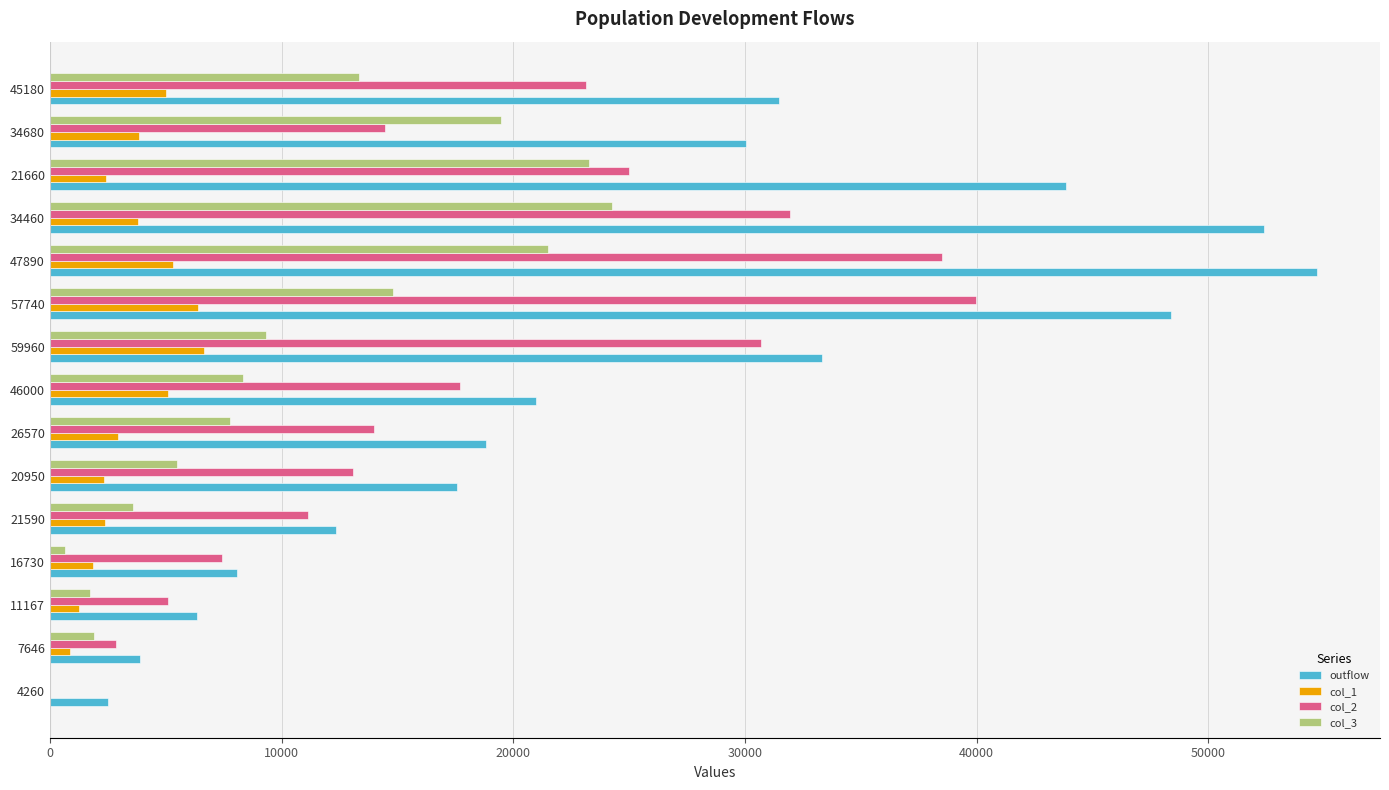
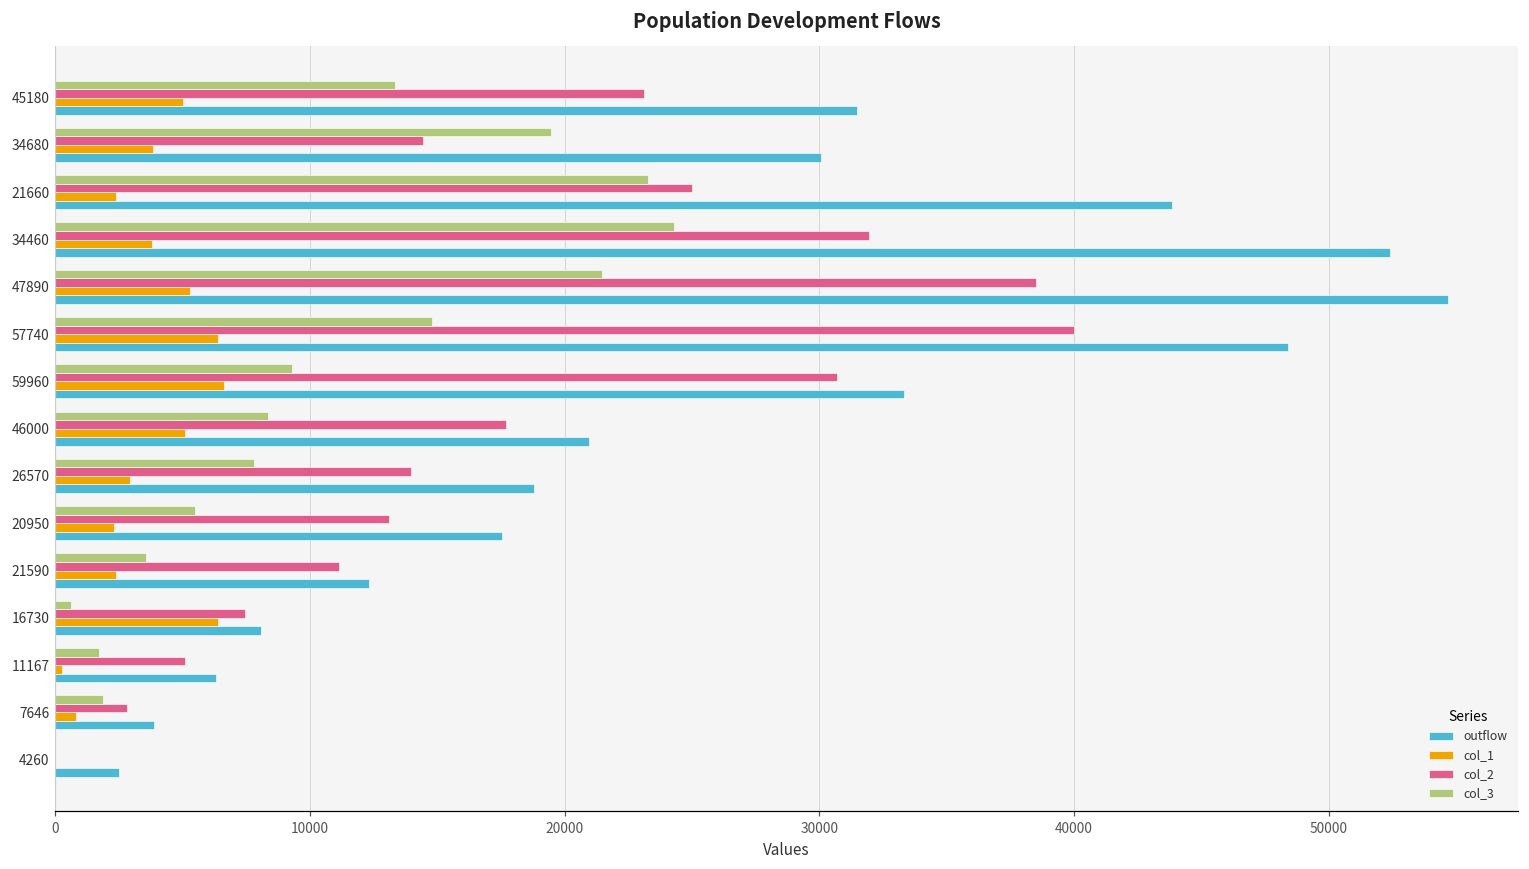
  {
    "outflow": {
      "45180": 31500,
      "34680": 30100,
      "21660": 43800,
      "34460": 52400,
      "47890": 54700,
      "57740": 48400,
      "59960": 33300,
      "46000": 21000,
      "26570": 18800,
      "20950": 17600,
      "21590": 12300,
      "16730": 8100,
      "11167": 6300,
      "7646": 3900,
      "4260": 2500
    },
    "col_1": {
      "45180": 5000,
      "34680": 3800,
      "21660": 2400,
      "34460": 3800,
      "47890": 5300,
      "57740": 6400,
      "59960": 6700,
      "46000": 5100,
      "26570": 2900,
      "20950": 2300,
      "21590": 2400,
-     "16730": 1900,
-     "11167": 1200,
+     "16730": 6400,
+     "11167": 300,
      "7646": 800,
      "4260": 0
    },
    "col_2": {
      "45180": 23100,
      "34680": 14400,
      "21660": 25000,
      "34460": 31900,
      "47890": 38500,
      "57740": 40000,
      "59960": 30700,
      "46000": 17700,
      "26570": 14000,
      "20950": 13100,
      "21590": 11200,
      "16730": 7400,
      "11167": 5100,
      "7646": 2800,
      "4260": 0
    },
    "col_3": {
      "45180": 13300,
      "34680": 19500,
      "21660": 23300,
      "34460": 24300,
      "47890": 21500,
      "57740": 14800,
      "59960": 9300,
      "46000": 8400,
      "26570": 7800,
      "20950": 5500,
      "21590": 3600,
      "16730": 600,
      "11167": 1700,
      "7646": 1900,
      "4260": 0
    }
  }
